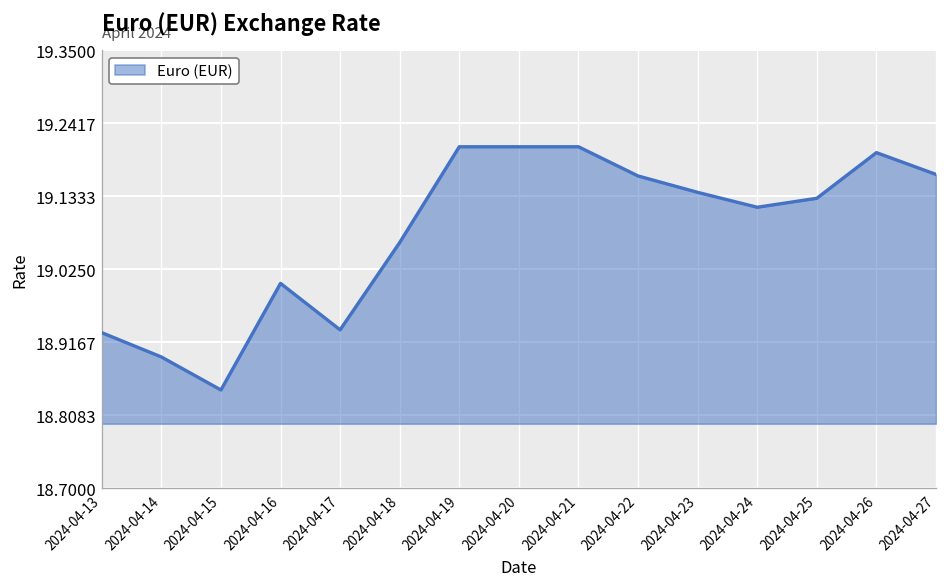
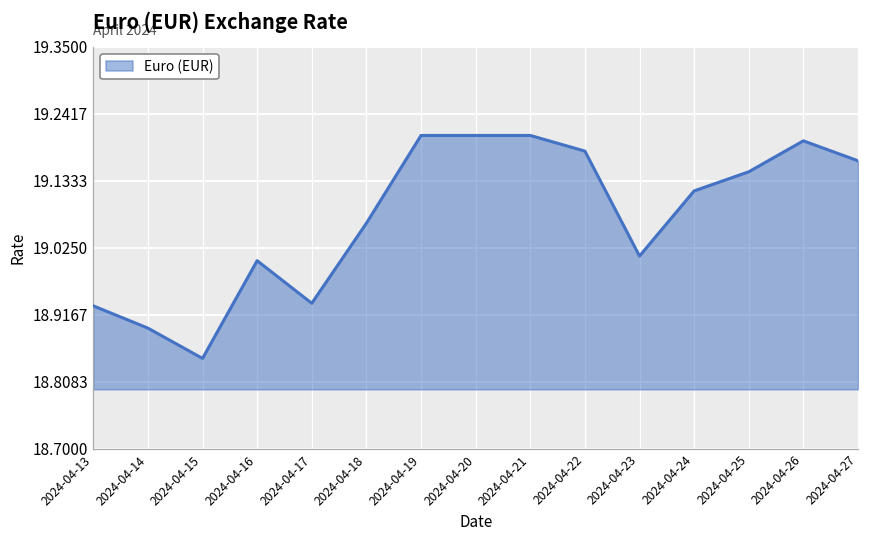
  {
    "2024-04-13": 18.93,
    "2024-04-14": 18.90,
    "2024-04-15": 18.85,
    "2024-04-16": 19.00,
    "2024-04-17": 18.94,
    "2024-04-18": 19.06,
    "2024-04-19": 19.21,
    "2024-04-20": 19.21,
    "2024-04-21": 19.21,
-   "2024-04-22": 19.16,
-   "2024-04-23": 19.14,
+   "2024-04-22": 19.18,
+   "2024-04-23": 19.01,
    "2024-04-24": 19.12,
-   "2024-04-25": 19.13,
+   "2024-04-25": 19.15,
    "2024-04-26": 19.20,
    "2024-04-27": 19.17
  }
